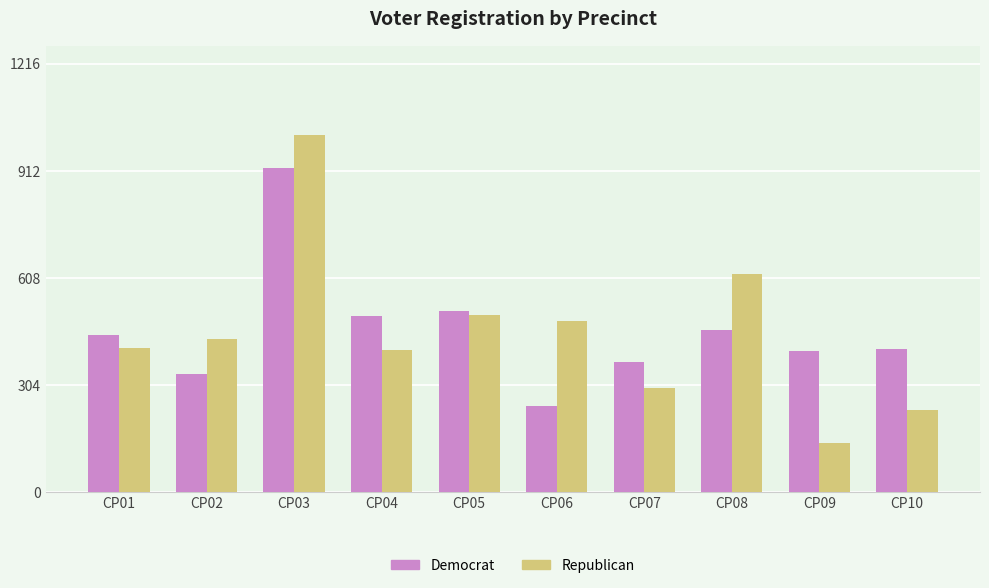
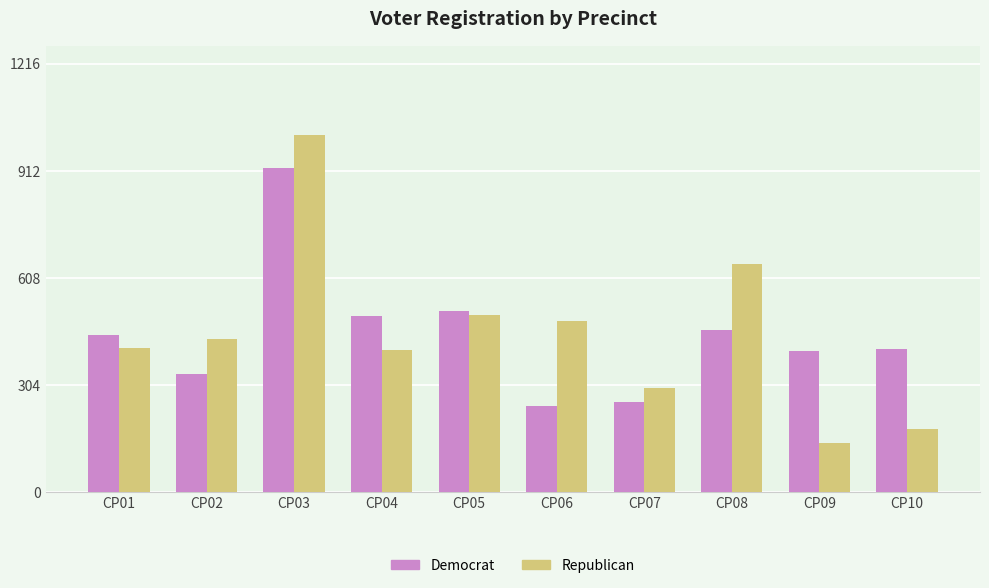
  {
    "Democrat": {
      "CP01": 450,
      "CP02": 340,
      "CP03": 920,
      "CP04": 500,
      "CP05": 520,
      "CP06": 250,
-     "CP07": 370,
+     "CP07": 260,
      "CP08": 460,
      "CP09": 400,
      "CP10": 410
    },
    "Republican": {
      "CP01": 410,
      "CP02": 430,
      "CP03": 1010,
      "CP04": 410,
      "CP05": 500,
      "CP06": 490,
      "CP07": 300,
-     "CP08": 620,
+     "CP08": 650,
      "CP09": 140,
-     "CP10": 230
+     "CP10": 180
    }
  }
